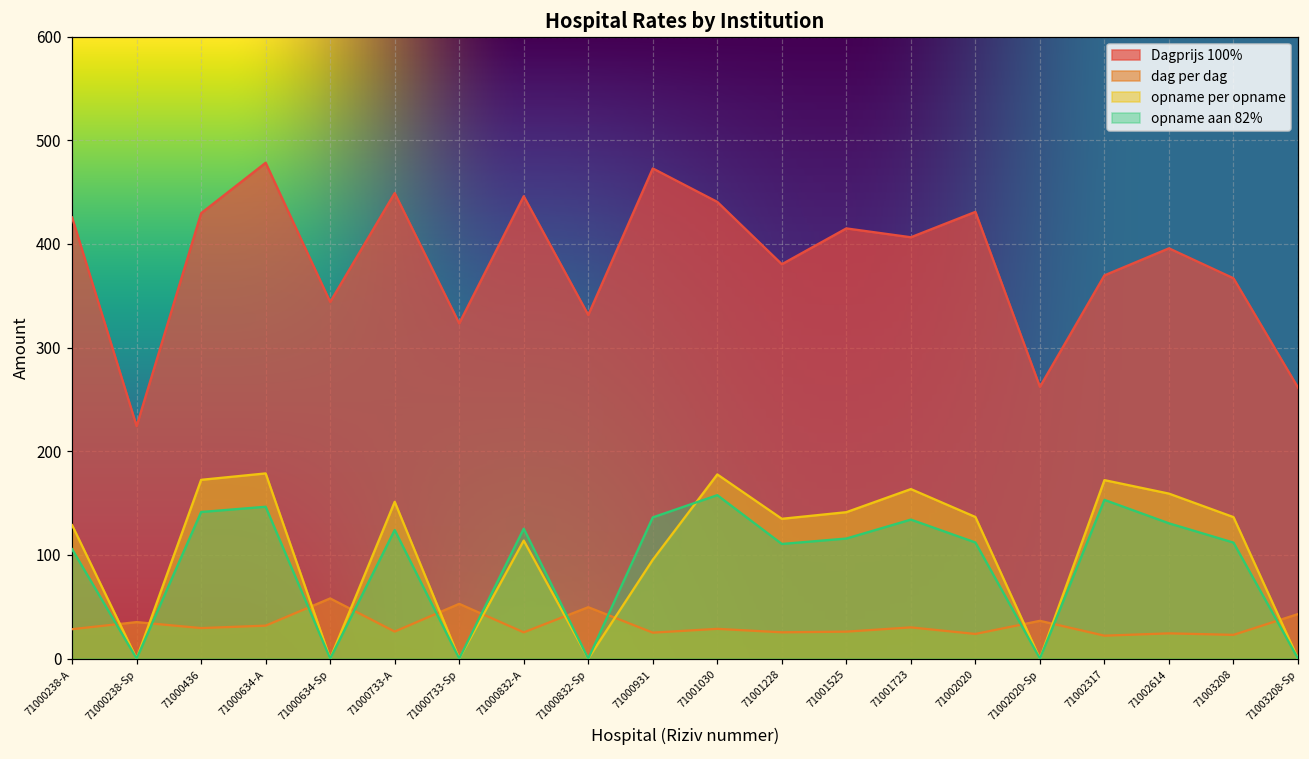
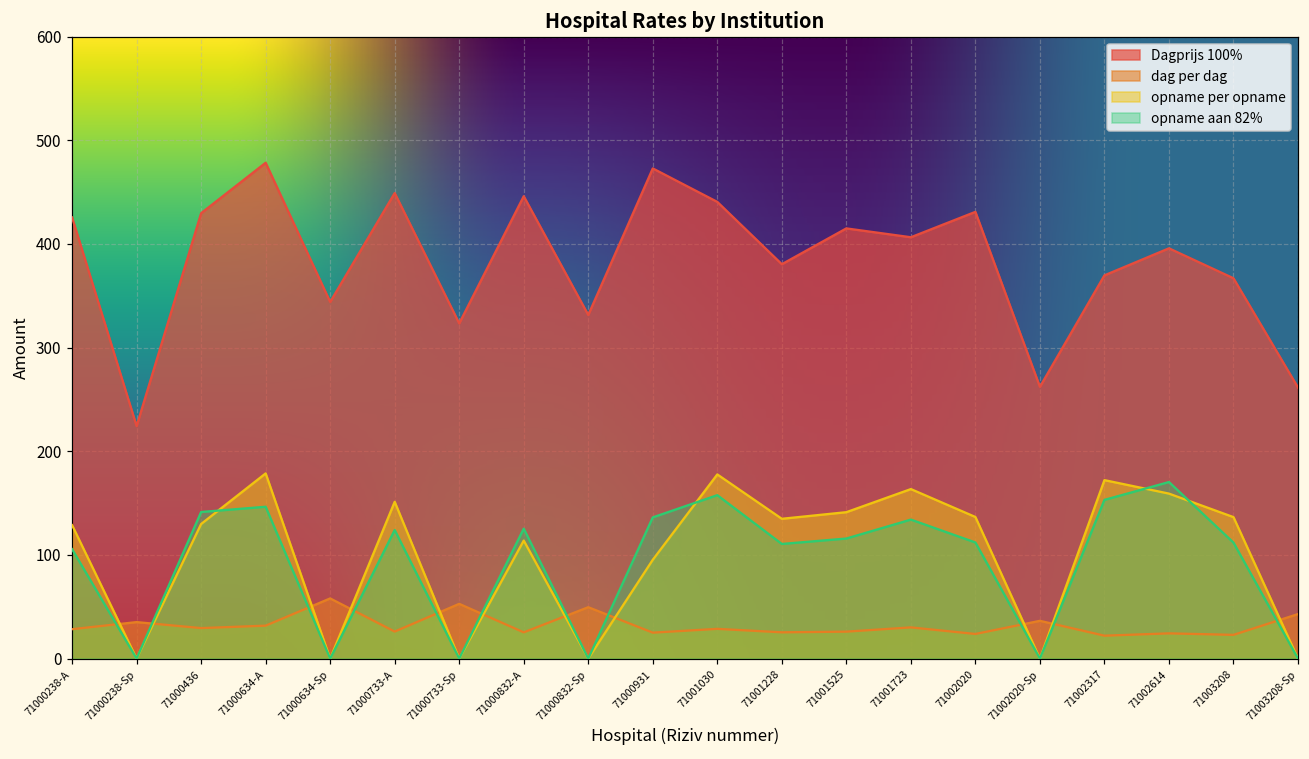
  {
    "opname per opname": {
      "71000238-A": 130,
-     "71000436": 170,
+     "71000436": 130,
      "71000634-A": 180,
      "71000733-A": 150,
      "71000832-A": 110,
      "71000931": 100,
      "71001030": 180,
      "71001228": 130,
      "71001525": 140,
      "71001723": 160,
      "71002020": 140,
      "71002317": 170,
      "71002614": 160,
      "71003208": 140
    },
    "opname aan 82%": {
      "71000238-A": 110,
      "71000436": 140,
      "71000634-A": 150,
      "71000733-A": 120,
      "71000832-A": 130,
      "71000931": 140,
      "71001030": 160,
      "71001228": 110,
      "71001525": 120,
      "71001723": 130,
      "71002020": 110,
      "71002317": 150,
-     "71002614": 130,
+     "71002614": 170,
      "71003208": 110
    }
  }
